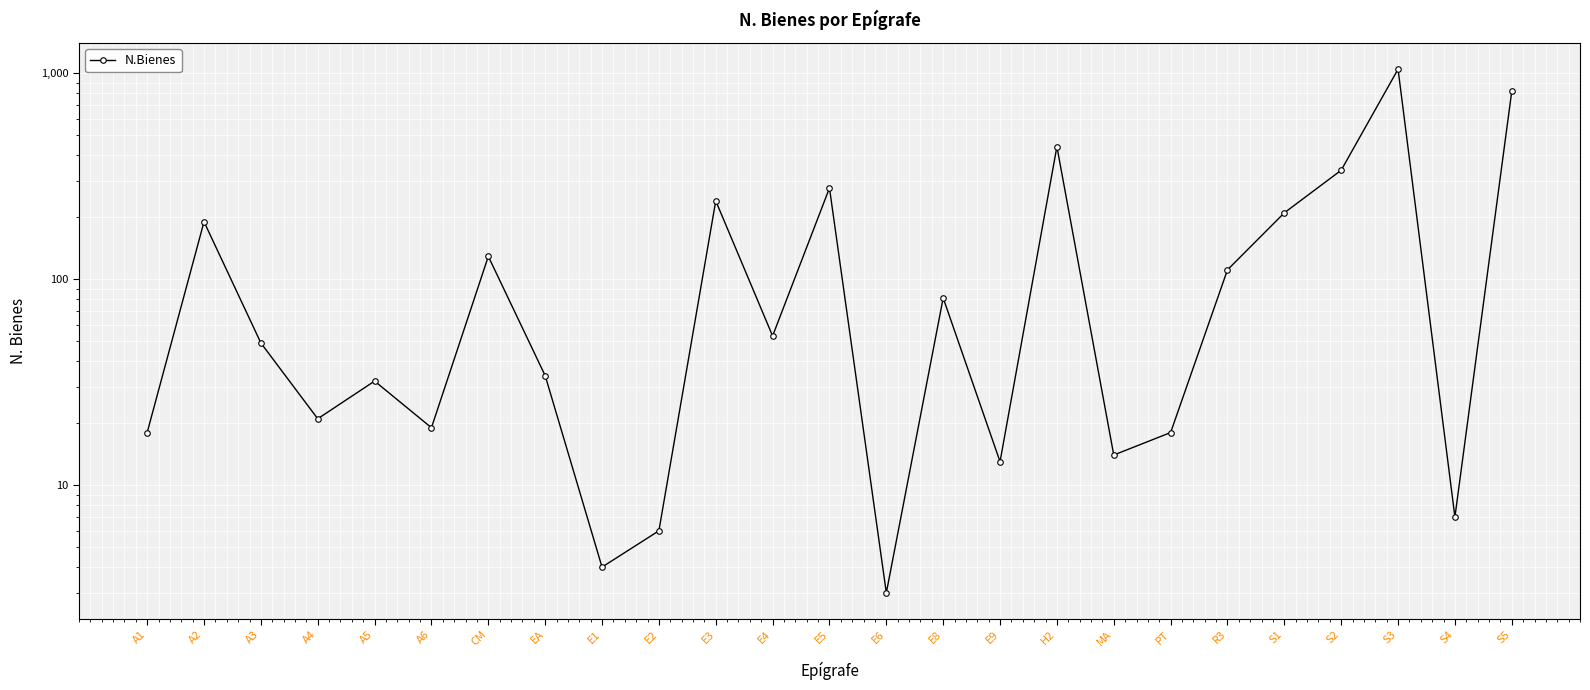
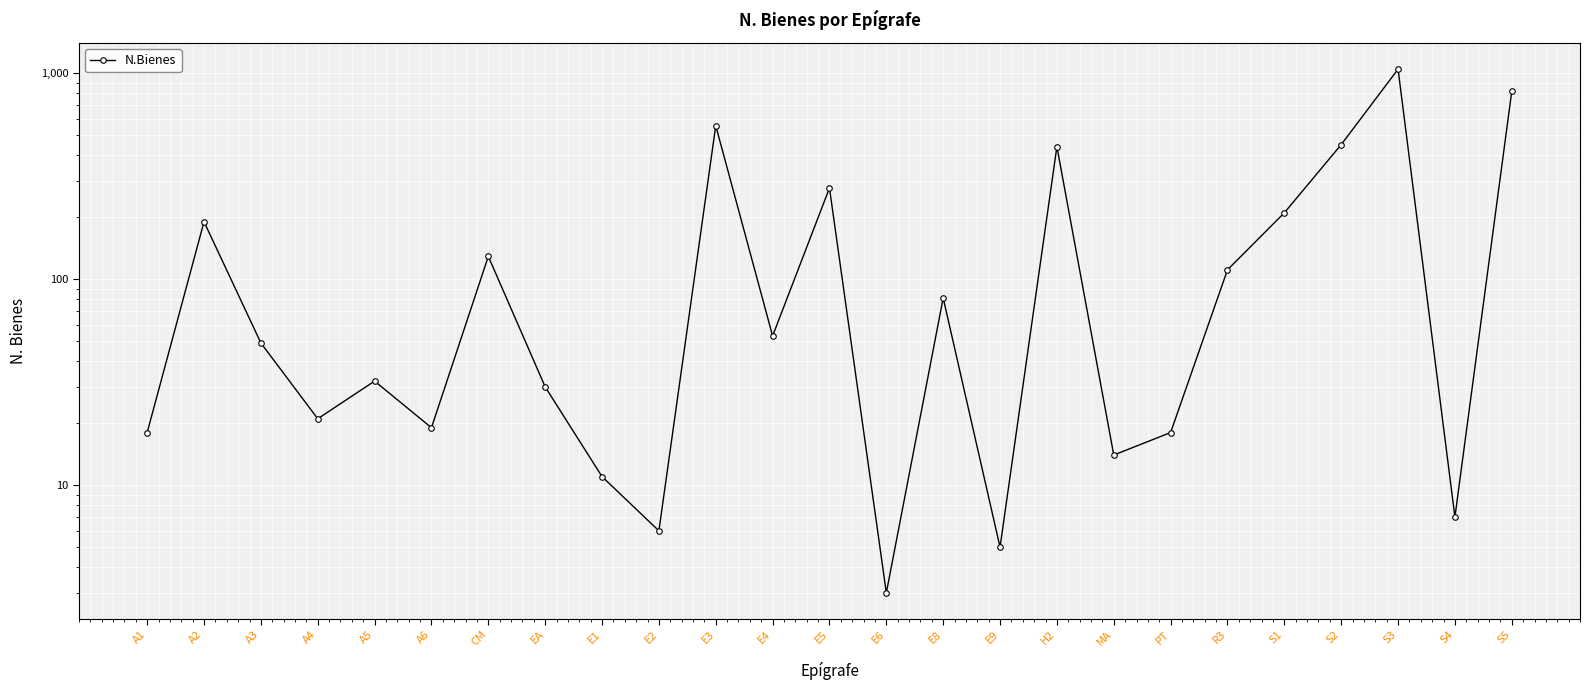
  {
    "A1": "18",
    "A2": "190",
    "A3": "49",
    "A4": "21",
    "A5": "32",
    "A6": "19",
    "CM": "130",
-   "EA": "34",
-   "E1": "4",
+   "EA": "30",
+   "E1": "11",
    "E2": "6",
-   "E3": "240",
+   "E3": "560",
    "E4": "53",
    "E5": "280",
    "E6": "3",
    "E8": "81",
-   "E9": "13",
+   "E9": "5",
    "H2": "440",
    "MA": "14",
    "PT": "18",
    "R3": "110",
    "S1": "210",
-   "S2": "340",
+   "S2": "450",
    "S3": "1,000",
    "S4": "7",
    "S5": "820"
  }
